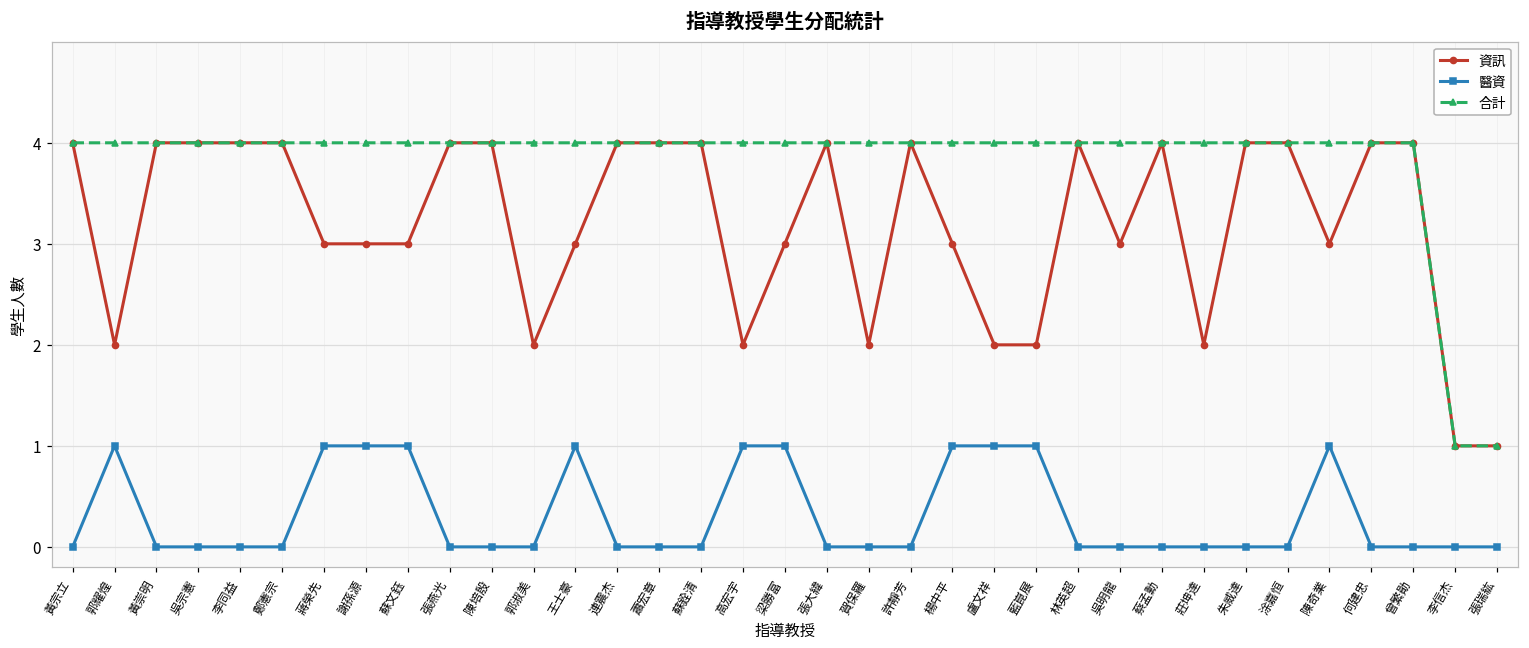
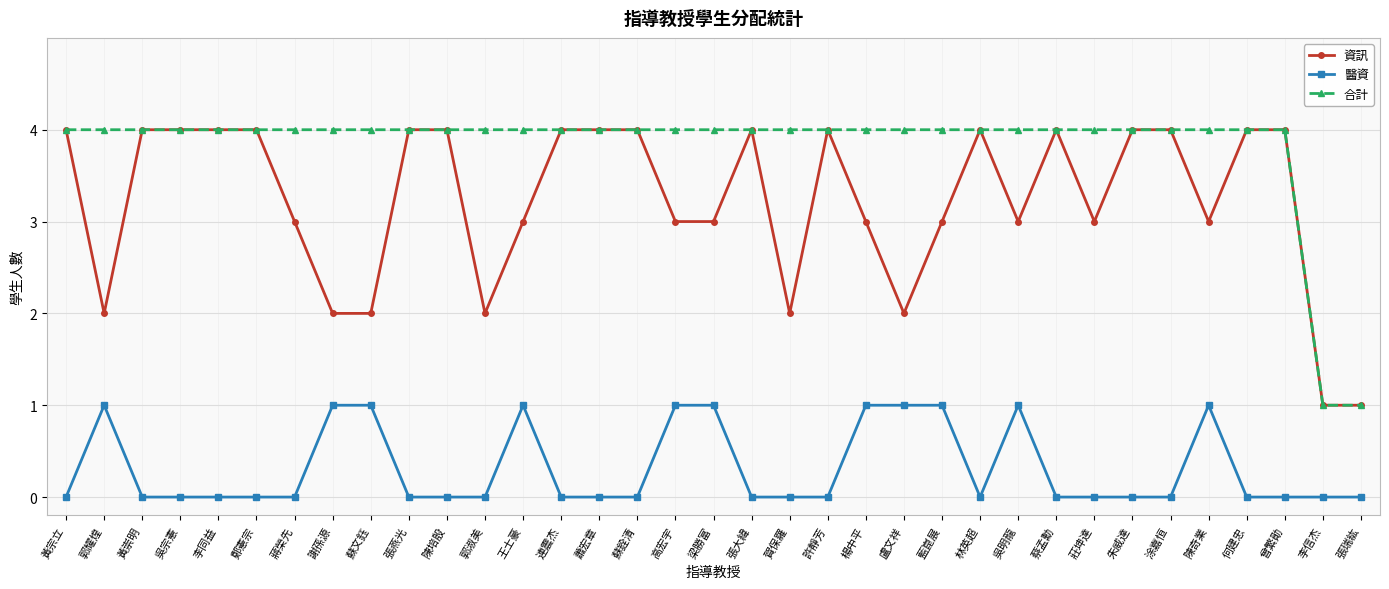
  {
    "資訊": {
      "郭耀煌": 2,
      "蔣榮先": 3,
-     "謝孫源": 3,
-     "蘇文鈺": 3,
+     "謝孫源": 2,
+     "蘇文鈺": 2,
      "郭淑美": 2,
      "王士豪": 3,
-     "高宏宇": 2,
+     "高宏宇": 3,
      "梁勝富": 3,
      "賀保羅": 2,
      "楊中平": 3,
      "盧文祥": 2,
-     "藍崑展": 2,
+     "藍崑展": 3,
      "吳明龍": 3,
-     "莊坤達": 2,
+     "莊坤達": 3,
      "陳奇業": 3
    },
    "醫資": {
      "黃宗立": 0,
      "郭耀煌": 1,
      "黃崇明": 0,
      "吳宗憲": 0,
      "李同益": 0,
      "鄭憲宗": 0,
-     "蔣榮先": 1,
+     "蔣榮先": 0,
      "謝孫源": 1,
      "蘇文鈺": 1,
      "張燕光": 0,
      "陳培殷": 0,
      "郭淑美": 0,
      "王士豪": 1,
      "連震杰": 0,
      "蕭宏章": 0,
      "蘇銓清": 0,
      "高宏宇": 1,
      "梁勝富": 1,
      "張大緯": 0,
      "賀保羅": 0,
      "許靜芳": 0,
      "楊中平": 1,
      "盧文祥": 1,
      "藍崑展": 1,
      "林英超": 0,
-     "吳明龍": 0,
+     "吳明龍": 1,
      "蔡孟勳": 0,
      "莊坤達": 0,
      "朱威達": 0,
      "涂嘉恒": 0,
      "陳奇業": 1,
      "何建忠": 0,
      "曾繁勛": 0,
      "李信杰": 0,
      "張瑞紘": 0
    },
    "合計": {
      "郭耀煌": 4,
      "蔣榮先": 4,
      "謝孫源": 4,
      "蘇文鈺": 4,
      "郭淑美": 4,
      "王士豪": 4,
      "高宏宇": 4,
      "梁勝富": 4,
      "賀保羅": 4,
      "楊中平": 4,
      "盧文祥": 4,
      "藍崑展": 4,
      "吳明龍": 4,
      "莊坤達": 4,
      "陳奇業": 4
    }
  }
